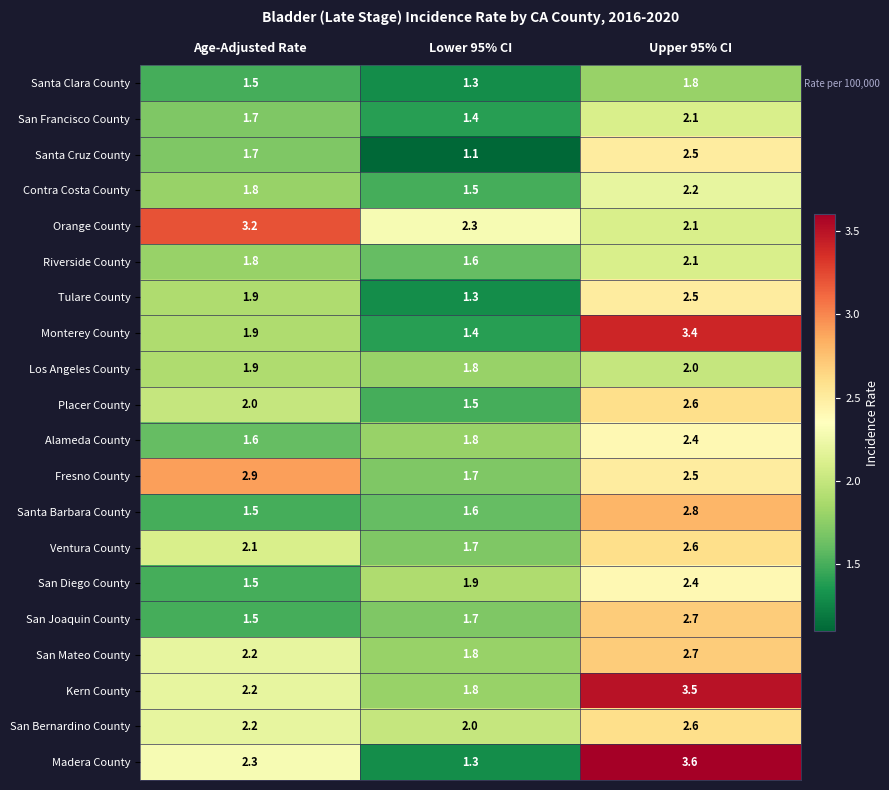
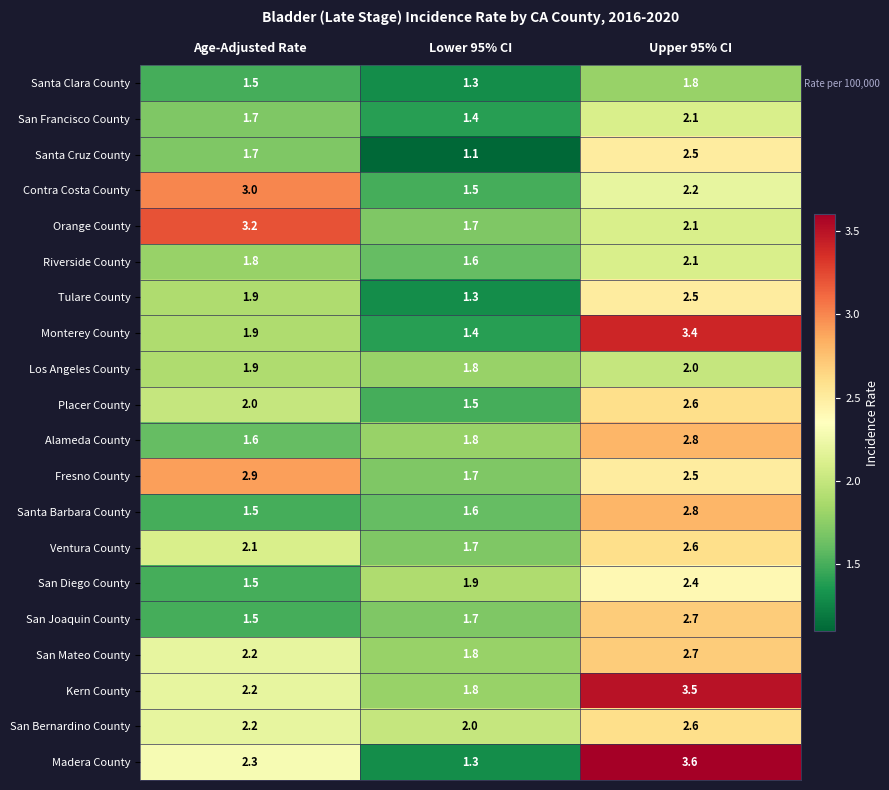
  {
    "Santa Clara County": {
      "Age-Adjusted Rate": 1.5,
      "Lower 95% CI": 1.3,
      "Upper 95% CI": 1.8
    },
    "San Francisco County": {
      "Age-Adjusted Rate": 1.7,
      "Lower 95% CI": 1.4,
      "Upper 95% CI": 2.1
    },
    "Santa Cruz County": {
      "Age-Adjusted Rate": 1.7,
      "Lower 95% CI": 1.1,
      "Upper 95% CI": 2.5
    },
    "Contra Costa County": {
-     "Age-Adjusted Rate": 1.8,
+     "Age-Adjusted Rate": 3.0,
      "Lower 95% CI": 1.5,
      "Upper 95% CI": 2.2
    },
    "Orange County": {
      "Age-Adjusted Rate": 3.2,
-     "Lower 95% CI": 2.3,
+     "Lower 95% CI": 1.7,
      "Upper 95% CI": 2.1
    },
    "Riverside County": {
      "Age-Adjusted Rate": 1.8,
      "Lower 95% CI": 1.6,
      "Upper 95% CI": 2.1
    },
    "Tulare County": {
      "Age-Adjusted Rate": 1.9,
      "Lower 95% CI": 1.3,
      "Upper 95% CI": 2.5
    },
    "Monterey County": {
      "Age-Adjusted Rate": 1.9,
      "Lower 95% CI": 1.4,
      "Upper 95% CI": 3.4
    },
    "Los Angeles County": {
      "Age-Adjusted Rate": 1.9,
      "Lower 95% CI": 1.8,
      "Upper 95% CI": 2.0
    },
    "Placer County": {
      "Age-Adjusted Rate": 2.0,
      "Lower 95% CI": 1.5,
      "Upper 95% CI": 2.6
    },
    "Alameda County": {
      "Age-Adjusted Rate": 1.6,
      "Lower 95% CI": 1.8,
-     "Upper 95% CI": 2.4
+     "Upper 95% CI": 2.8
    },
    "Fresno County": {
      "Age-Adjusted Rate": 2.9,
      "Lower 95% CI": 1.7,
      "Upper 95% CI": 2.5
    },
    "Santa Barbara County": {
      "Age-Adjusted Rate": 1.5,
      "Lower 95% CI": 1.6,
      "Upper 95% CI": 2.8
    },
    "Ventura County": {
      "Age-Adjusted Rate": 2.1,
      "Lower 95% CI": 1.7,
      "Upper 95% CI": 2.6
    },
    "San Diego County": {
      "Age-Adjusted Rate": 1.5,
      "Lower 95% CI": 1.9,
      "Upper 95% CI": 2.4
    },
    "San Joaquin County": {
      "Age-Adjusted Rate": 1.5,
      "Lower 95% CI": 1.7,
      "Upper 95% CI": 2.7
    },
    "San Mateo County": {
      "Age-Adjusted Rate": 2.2,
      "Lower 95% CI": 1.8,
      "Upper 95% CI": 2.7
    },
    "Kern County": {
      "Age-Adjusted Rate": 2.2,
      "Lower 95% CI": 1.8,
      "Upper 95% CI": 3.5
    },
    "San Bernardino County": {
      "Age-Adjusted Rate": 2.2,
      "Lower 95% CI": 2.0,
      "Upper 95% CI": 2.6
    },
    "Madera County": {
      "Age-Adjusted Rate": 2.3,
      "Lower 95% CI": 1.3,
      "Upper 95% CI": 3.6
    }
  }
